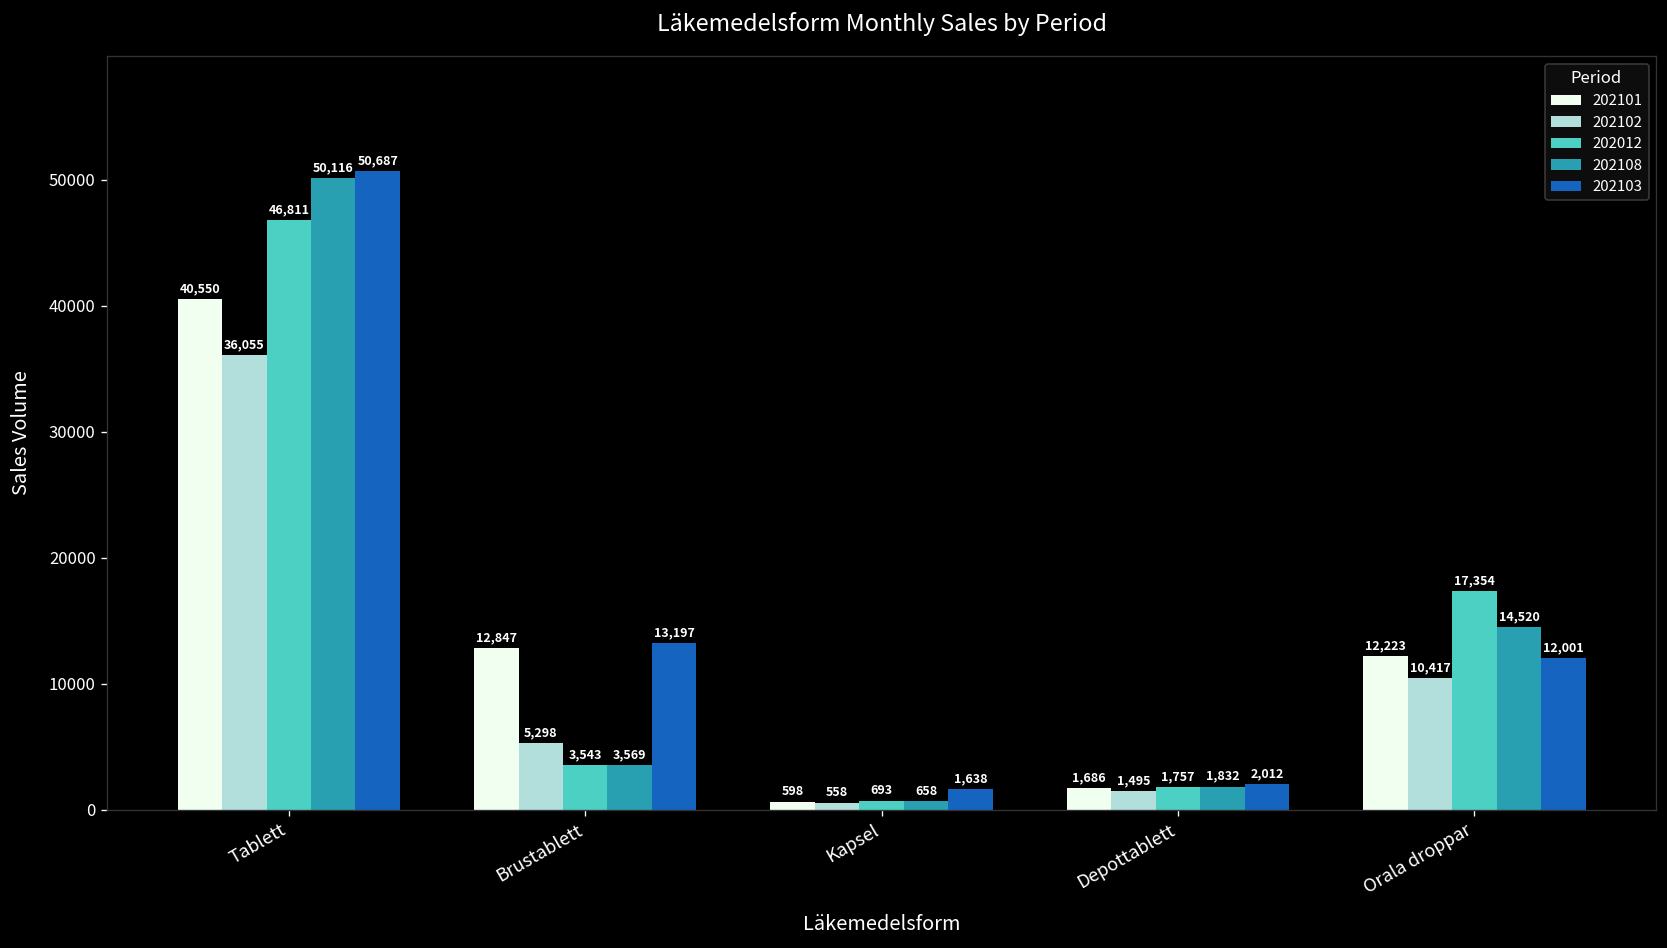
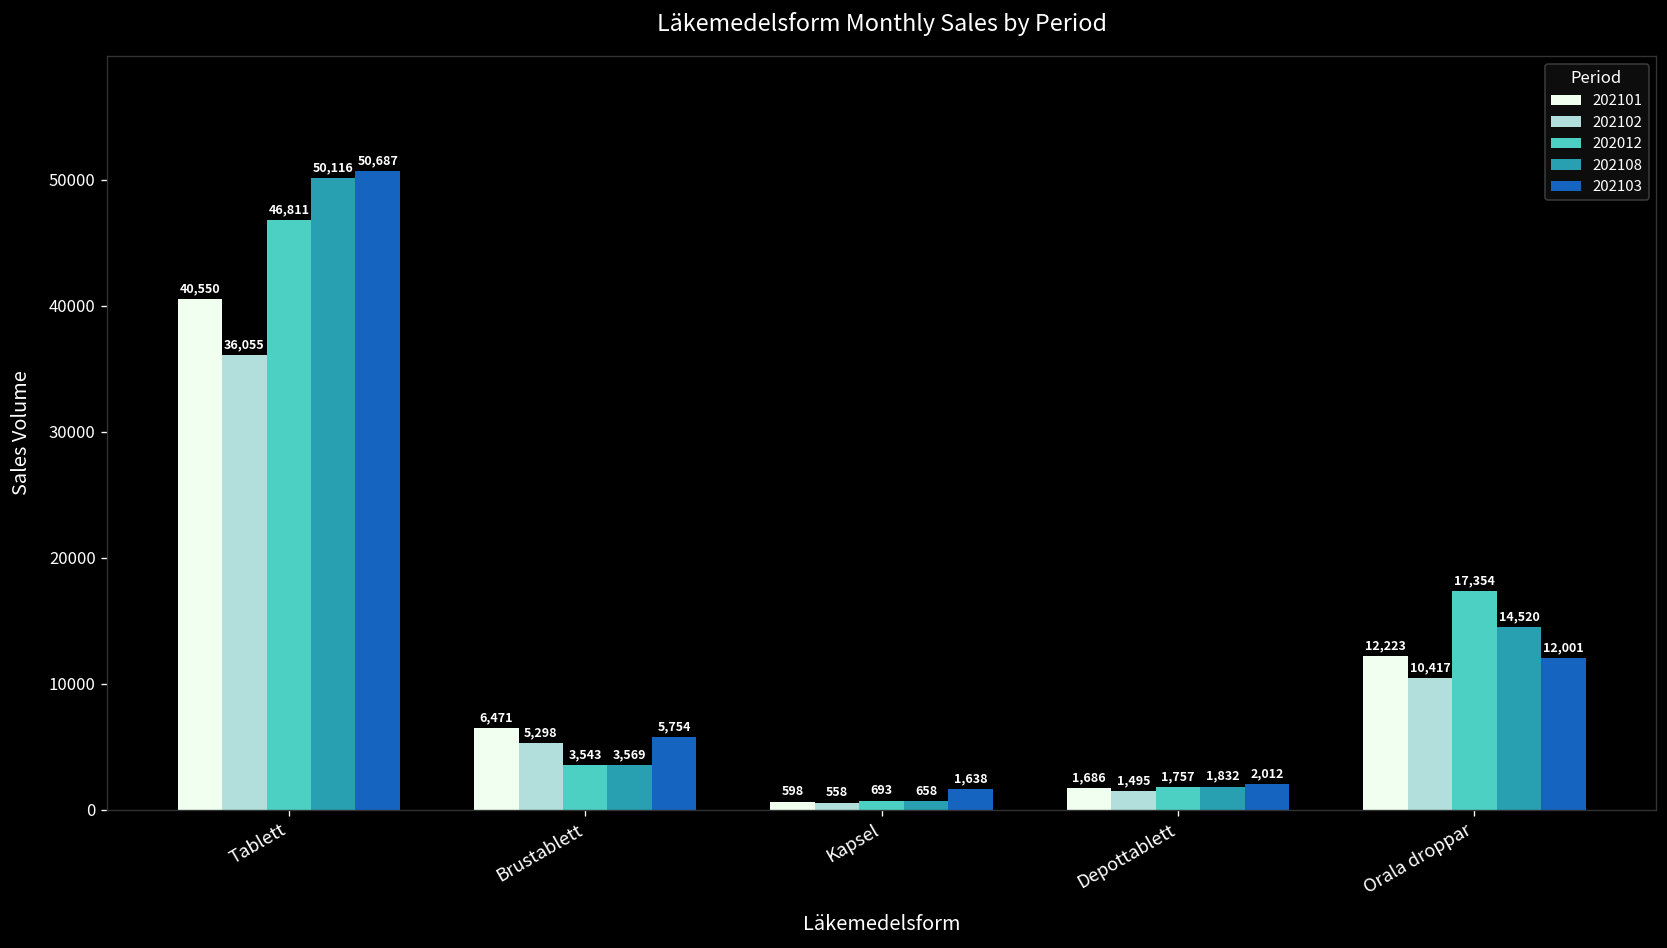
  {
    "202101": {
      "Tablett": "40,550",
-     "Brustablett": "12,847",
+     "Brustablett": "6,471",
      "Kapsel": "598",
      "Depottablett": "1,686",
      "Orala droppar": "12,223"
    },
    "202102": {
      "Tablett": "36,055",
      "Brustablett": "5,298",
      "Kapsel": "558",
      "Depottablett": "1,495",
      "Orala droppar": "10,417"
    },
    "202012": {
      "Tablett": "46,811",
      "Brustablett": "3,543",
      "Kapsel": "693",
      "Depottablett": "1,757",
      "Orala droppar": "17,354"
    },
    "202108": {
      "Tablett": "50,116",
      "Brustablett": "3,569",
      "Kapsel": "658",
      "Depottablett": "1,832",
      "Orala droppar": "14,520"
    },
    "202103": {
      "Tablett": "50,687",
-     "Brustablett": "13,197",
+     "Brustablett": "5,754",
      "Kapsel": "1,638",
      "Depottablett": "2,012",
      "Orala droppar": "12,001"
    }
  }
